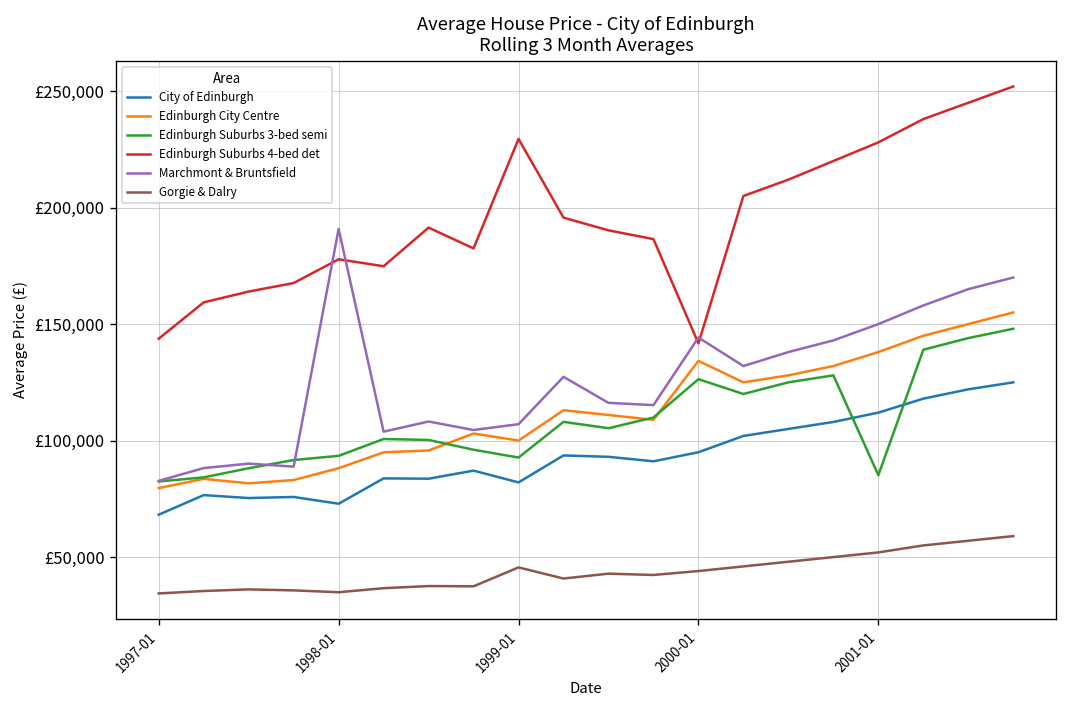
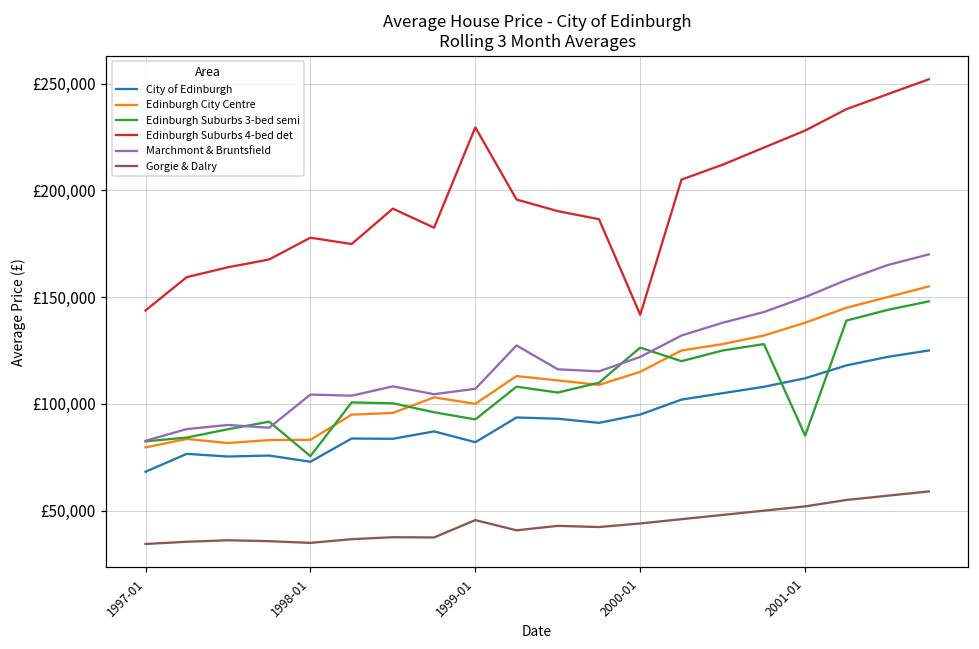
  {
    "City of Edinburgh": {
      "1997-01": "£68,000",
      "1998-01": "£73,000",
      "1999-01": "£82,000",
      "2000-01": "£95,000",
      "2001-01": "£112,000"
    },
    "Edinburgh City Centre": {
      "1997-01": "£80,000",
-     "1998-01": "£88,000",
+     "1998-01": "£83,000",
      "1999-01": "£100,000",
-     "2000-01": "£134,000",
+     "2000-01": "£115,000",
      "2001-01": "£138,000"
    },
    "Edinburgh Suburbs 3-bed semi": {
-     "1998-01": "£93,000",
+     "1998-01": "£76,000",
      "1999-01": "£93,000",
      "2000-01": "£126,000",
      "2001-01": "£85,000"
    },
    "Edinburgh Suburbs 4-bed det": {
      "1997-01": "£144,000",
      "1998-01": "£178,000",
      "1999-01": "£229,000",
      "2000-01": "£142,000",
      "2001-01": "£228,000"
    },
    "Marchmont & Bruntsfield": {
-     "1998-01": "£191,000",
+     "1998-01": "£104,000",
      "1999-01": "£107,000",
-     "2000-01": "£144,000",
+     "2000-01": "£122,000",
      "2001-01": "£150,000"
    },
    "Gorgie & Dalry": {
      "1997-01": "£34,000",
      "1998-01": "£35,000",
      "1999-01": "£46,000",
      "2000-01": "£44,000",
      "2001-01": "£52,000"
    }
  }
